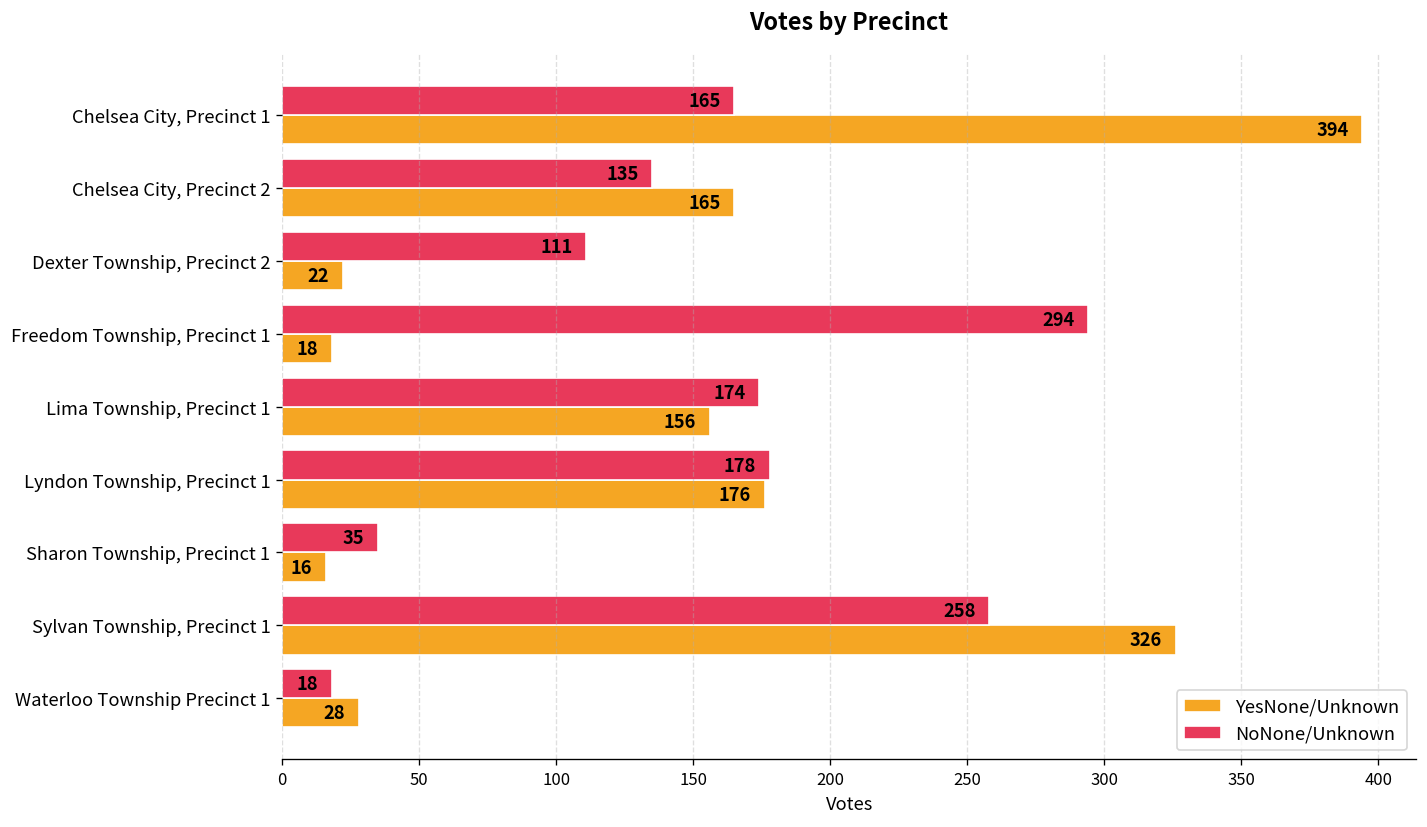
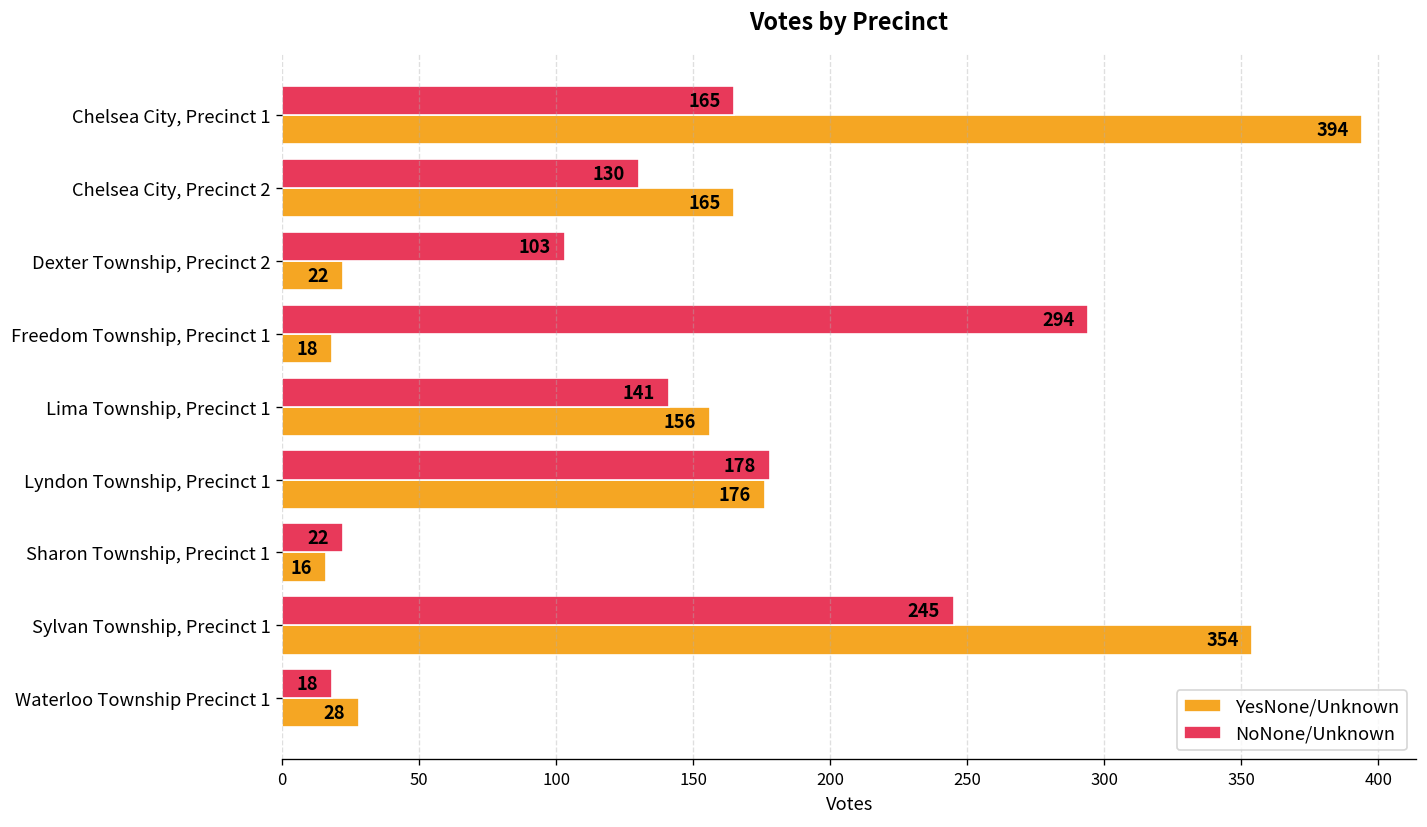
  {
    "YesNone/Unknown": {
      "Chelsea City, Precinct 1": 394,
      "Chelsea City, Precinct 2": 165,
      "Dexter Township, Precinct 2": 22,
      "Freedom Township, Precinct 1": 18,
      "Lima Township, Precinct 1": 156,
      "Lyndon Township, Precinct 1": 176,
      "Sharon Township, Precinct 1": 16,
-     "Sylvan Township, Precinct 1": 326,
+     "Sylvan Township, Precinct 1": 354,
      "Waterloo Township Precinct 1": 28
    },
    "NoNone/Unknown": {
      "Chelsea City, Precinct 1": 165,
-     "Chelsea City, Precinct 2": 135,
-     "Dexter Township, Precinct 2": 111,
+     "Chelsea City, Precinct 2": 130,
+     "Dexter Township, Precinct 2": 103,
      "Freedom Township, Precinct 1": 294,
-     "Lima Township, Precinct 1": 174,
+     "Lima Township, Precinct 1": 141,
      "Lyndon Township, Precinct 1": 178,
-     "Sharon Township, Precinct 1": 35,
-     "Sylvan Township, Precinct 1": 258,
+     "Sharon Township, Precinct 1": 22,
+     "Sylvan Township, Precinct 1": 245,
      "Waterloo Township Precinct 1": 18
    }
  }
